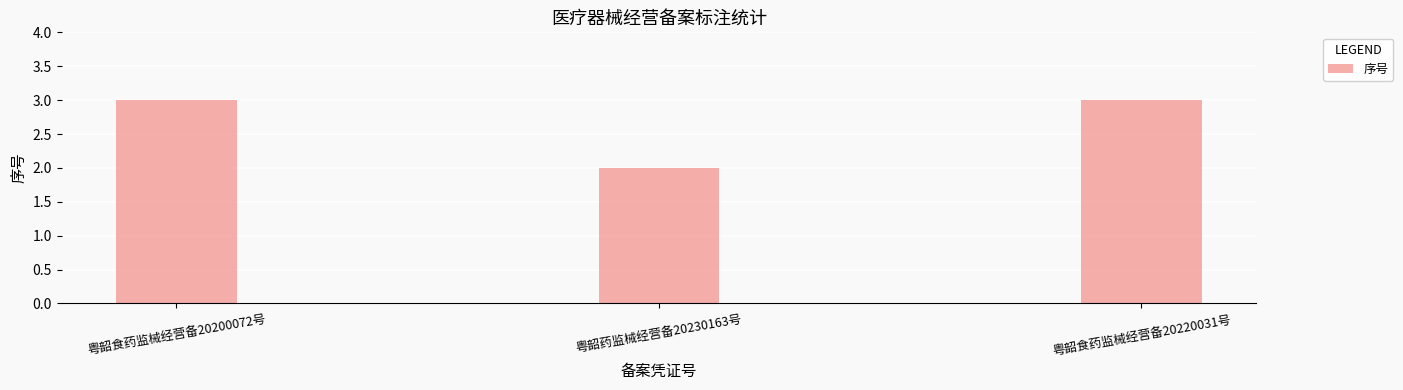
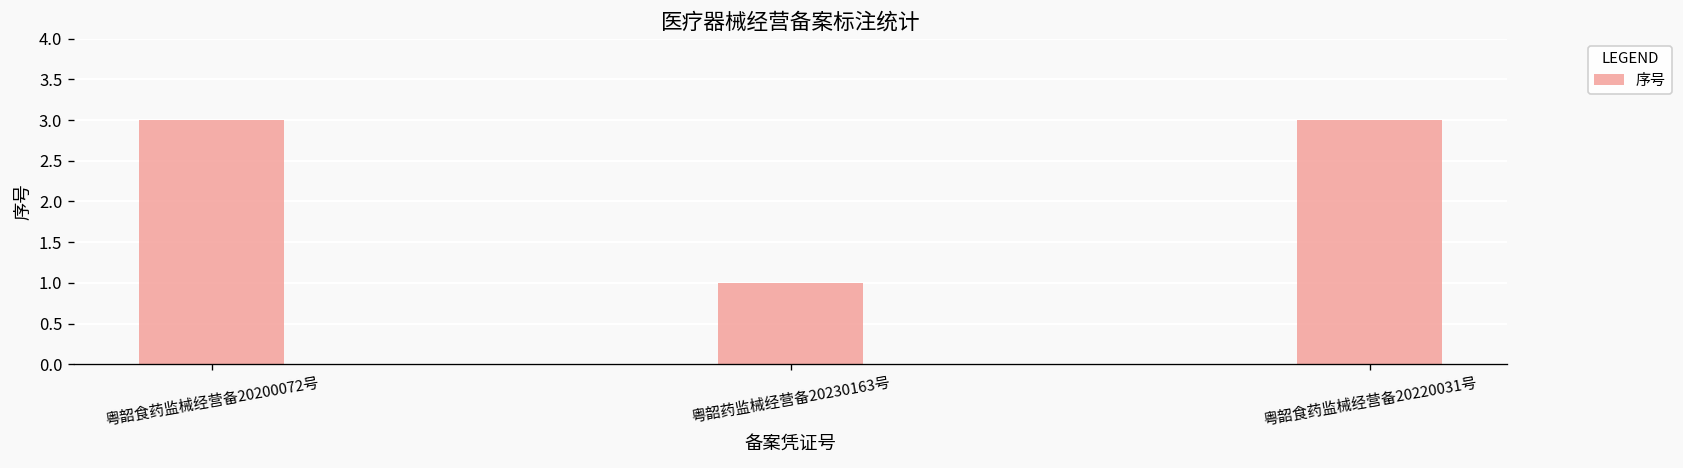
  {
    "粤韶食药监械经营备20200072号": 3,
-   "粤韶药监械经营备20230163号": 2,
+   "粤韶药监械经营备20230163号": 1,
    "粤韶食药监械经营备20220031号": 3
  }
